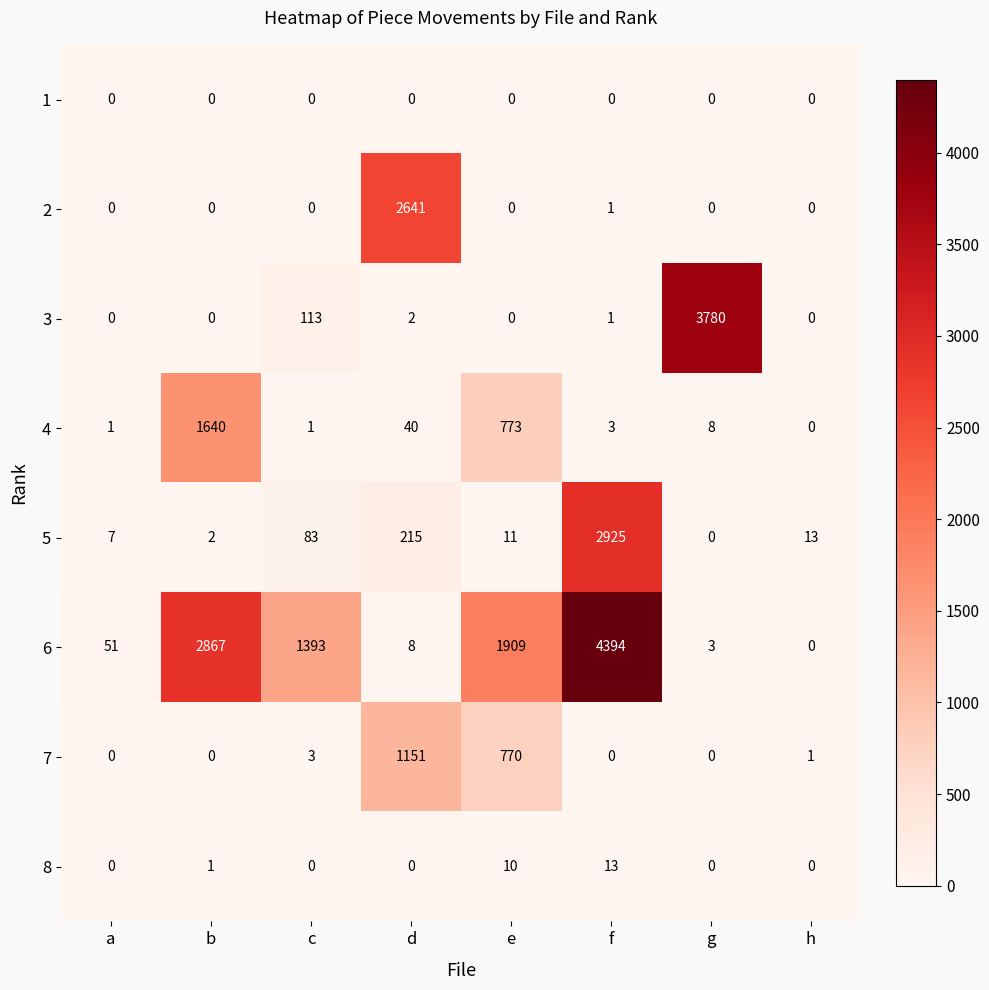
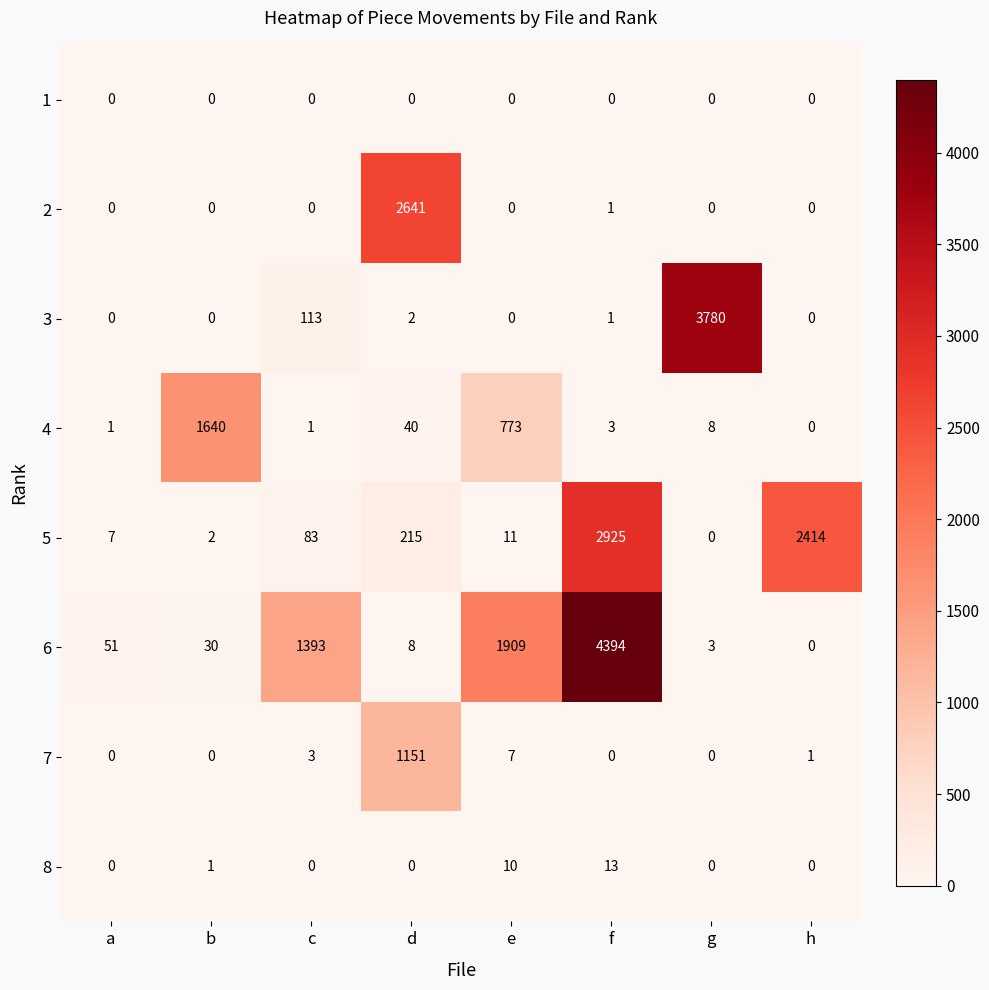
  {
    "1": {
      "a": 0,
      "b": 0,
      "c": 0,
      "d": 0,
      "e": 0,
      "f": 0,
      "g": 0,
      "h": 0
    },
    "2": {
      "a": 0,
      "b": 0,
      "c": 0,
      "d": 2641,
      "e": 0,
      "f": 1,
      "g": 0,
      "h": 0
    },
    "3": {
      "a": 0,
      "b": 0,
      "c": 113,
      "d": 2,
      "e": 0,
      "f": 1,
      "g": 3780,
      "h": 0
    },
    "4": {
      "a": 1,
      "b": 1640,
      "c": 1,
      "d": 40,
      "e": 773,
      "f": 3,
      "g": 8,
      "h": 0
    },
    "5": {
      "a": 7,
      "b": 2,
      "c": 83,
      "d": 215,
      "e": 11,
      "f": 2925,
      "g": 0,
-     "h": 13
+     "h": 2414
    },
    "6": {
      "a": 51,
-     "b": 2867,
+     "b": 30,
      "c": 1393,
      "d": 8,
      "e": 1909,
      "f": 4394,
      "g": 3,
      "h": 0
    },
    "7": {
      "a": 0,
      "b": 0,
      "c": 3,
      "d": 1151,
-     "e": 770,
+     "e": 7,
      "f": 0,
      "g": 0,
      "h": 1
    },
    "8": {
      "a": 0,
      "b": 1,
      "c": 0,
      "d": 0,
      "e": 10,
      "f": 13,
      "g": 0,
      "h": 0
    }
  }
